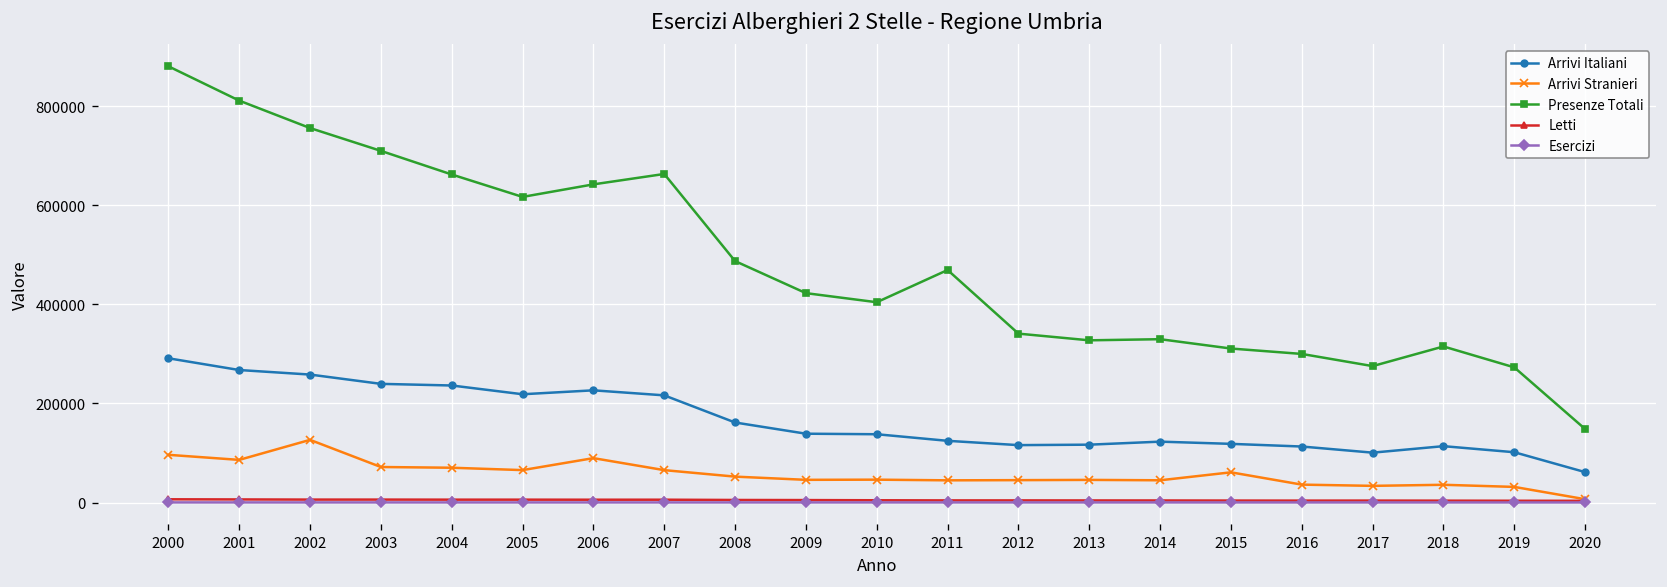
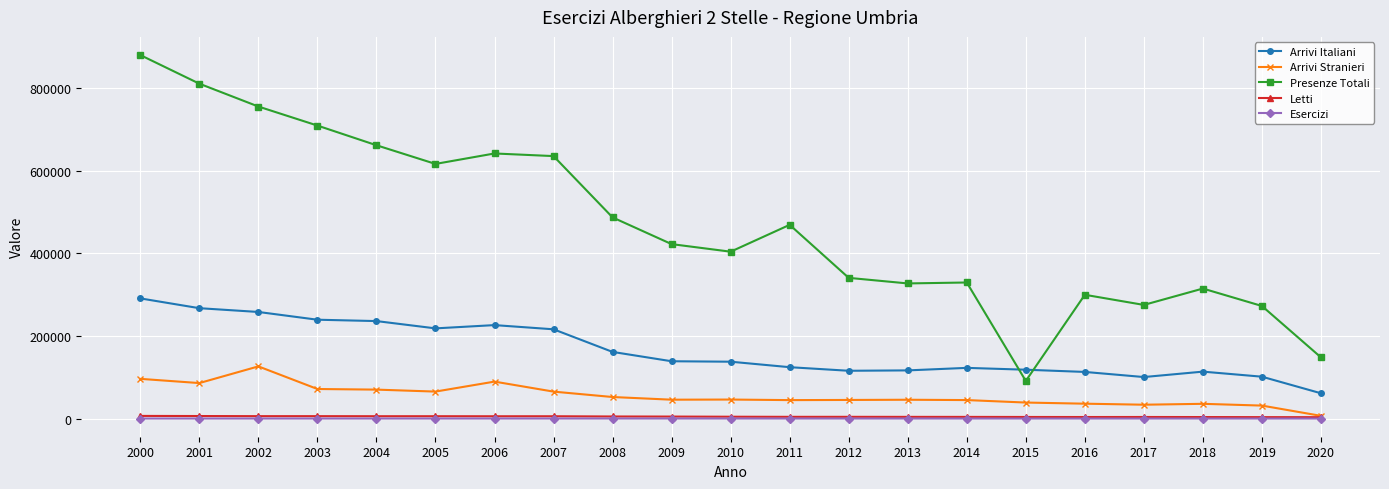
  {
    "Arrivi Italiani": {
      "2000": 290000,
      "2001": 270000,
      "2002": 260000,
      "2003": 240000,
      "2004": 240000,
      "2005": 220000,
      "2006": 230000,
      "2007": 220000,
      "2008": 160000,
      "2009": 140000,
      "2010": 140000,
      "2011": 120000,
      "2012": 120000,
      "2013": 120000,
      "2014": 120000,
      "2015": 120000,
      "2016": 110000,
      "2017": 100000,
      "2018": 110000,
      "2019": 100000,
      "2020": 60000
    },
    "Arrivi Stranieri": {
      "2000": 100000,
      "2001": 90000,
      "2002": 130000,
      "2003": 70000,
      "2004": 70000,
      "2005": 70000,
      "2006": 90000,
      "2007": 70000,
      "2008": 50000,
      "2009": 50000,
      "2010": 50000,
      "2011": 40000,
      "2012": 50000,
      "2013": 50000,
      "2014": 40000,
-     "2015": 60000,
+     "2015": 40000,
      "2016": 40000,
      "2017": 30000,
      "2018": 40000,
      "2019": 30000
    },
    "Presenze Totali": {
      "2000": 880000,
      "2001": 810000,
      "2002": 760000,
      "2003": 710000,
      "2004": 660000,
      "2005": 620000,
      "2006": 640000,
-     "2007": 660000,
+     "2007": 640000,
      "2008": 490000,
      "2009": 420000,
      "2010": 400000,
      "2011": 470000,
      "2012": 340000,
      "2013": 330000,
      "2014": 330000,
-     "2015": 310000,
+     "2015": 90000,
      "2016": 300000,
      "2017": 280000,
      "2018": 310000,
      "2019": 270000,
      "2020": 150000
    },
    "Letti": {
      "2000": 10000
    },
    "Esercizi": {
      "2000": 0
    }
  }
